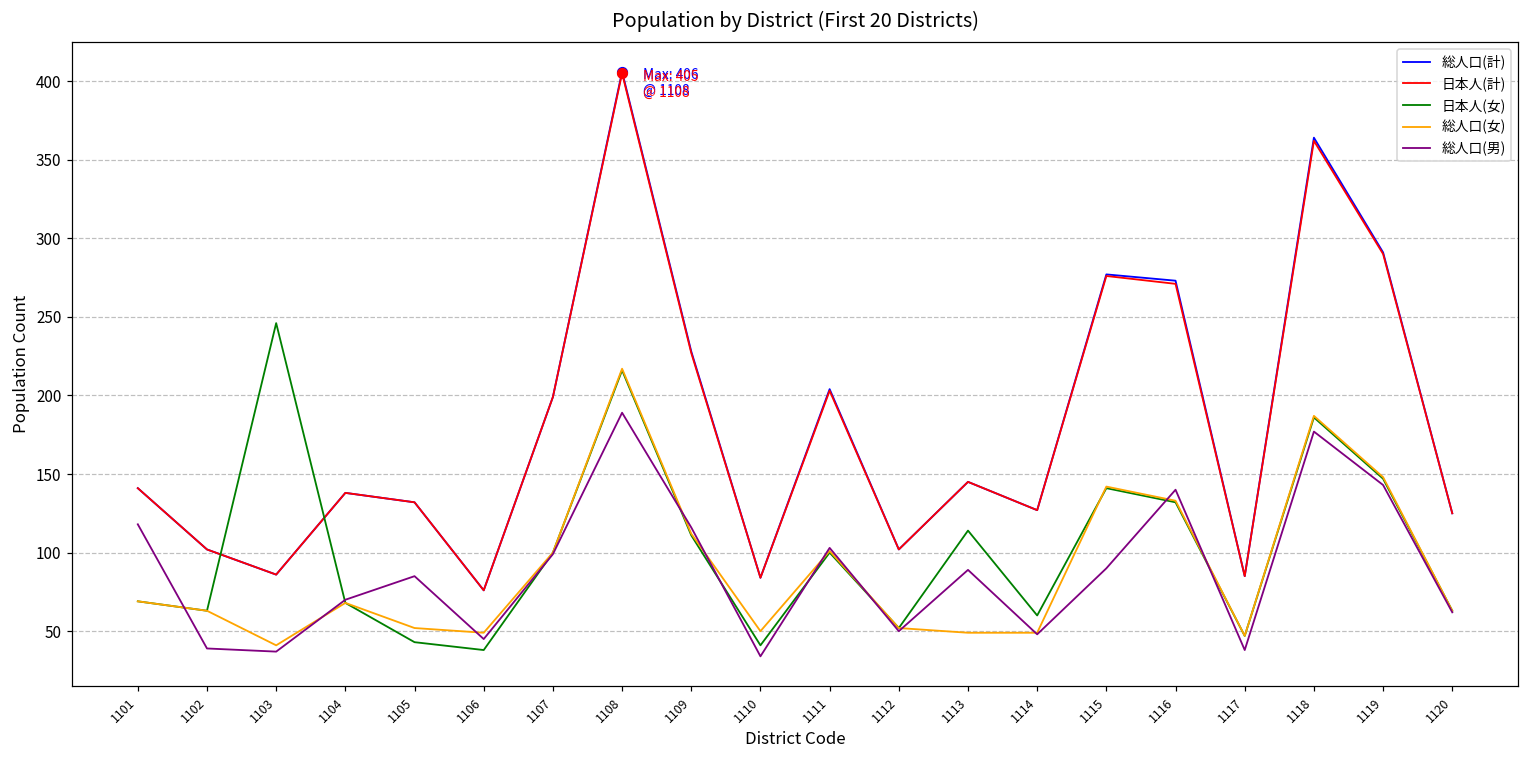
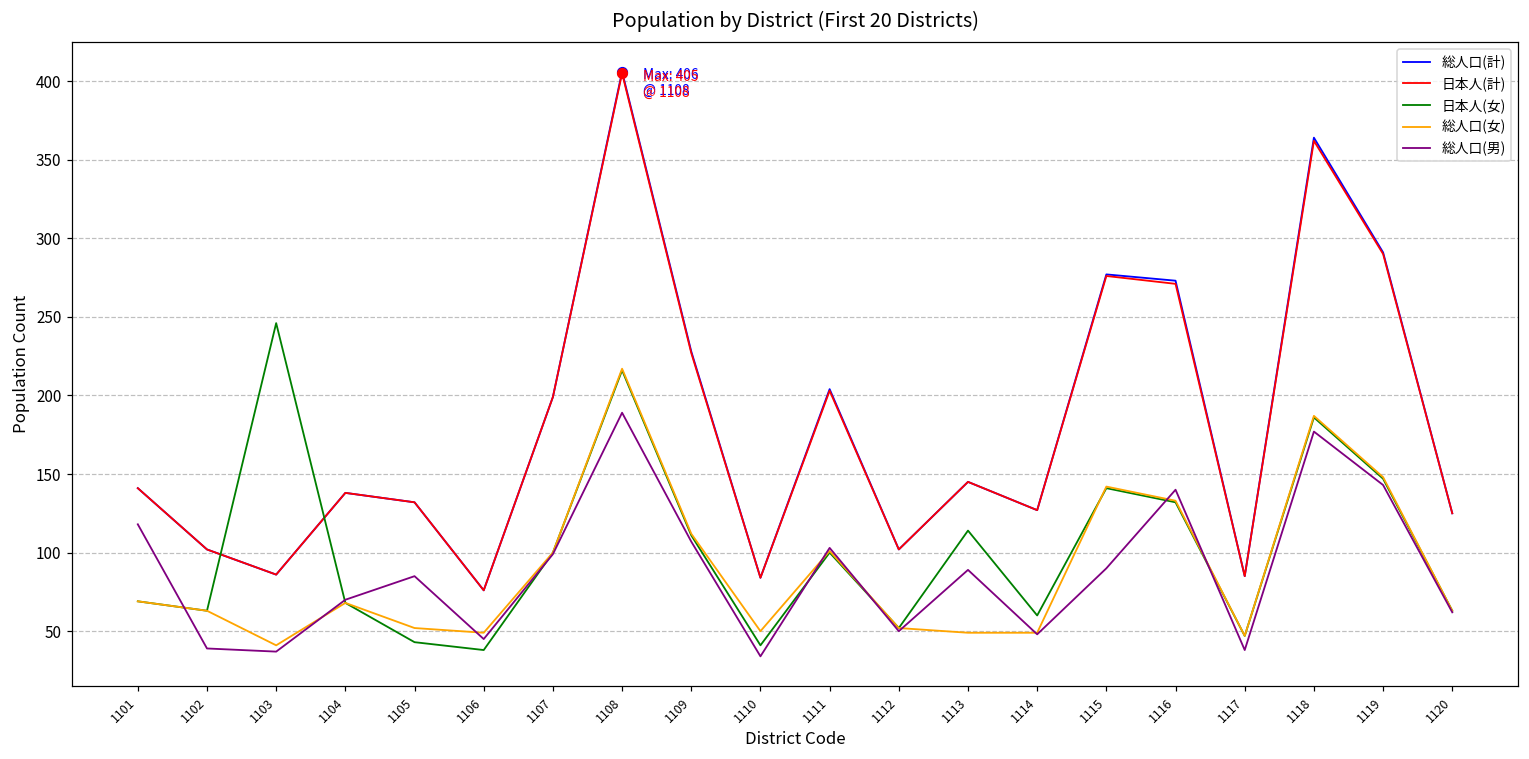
  {
    "日本人(女)": {
      "1103": 246,
      "1105": 43,
      "1106": 38,
      "1110": 41,
      "1113": 114,
      "1114": 60
    },
    "総人口(女)": {
      "1103": 41,
      "1105": 52,
      "1106": 49,
      "1110": 50,
      "1113": 49
    },
    "総人口(男)": {
      "1101": 118,
      "1102": 39,
      "1103": 37,
      "1104": 70,
      "1105": 85,
      "1106": 45,
      "1108": 189,
-     "1109": 116,
+     "1109": 107,
      "1110": 34,
      "1111": 103,
      "1112": 50,
      "1113": 89,
      "1115": 90,
      "1116": 140,
      "1117": 38,
      "1118": 177,
      "1119": 143
    }
  }
